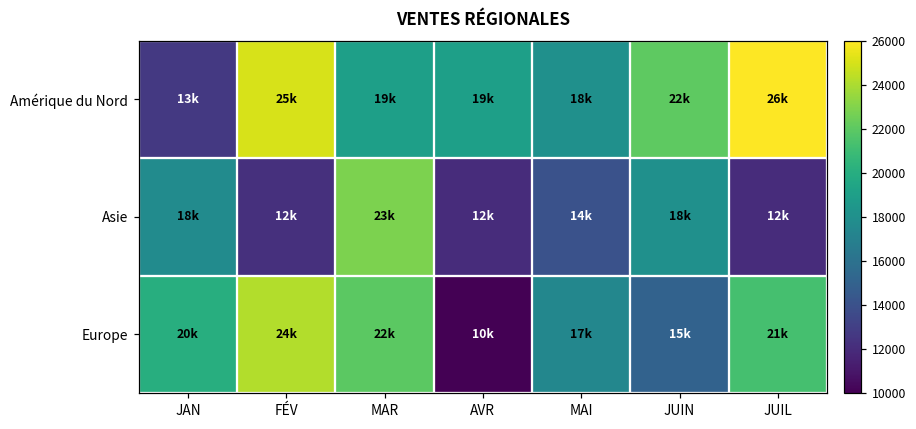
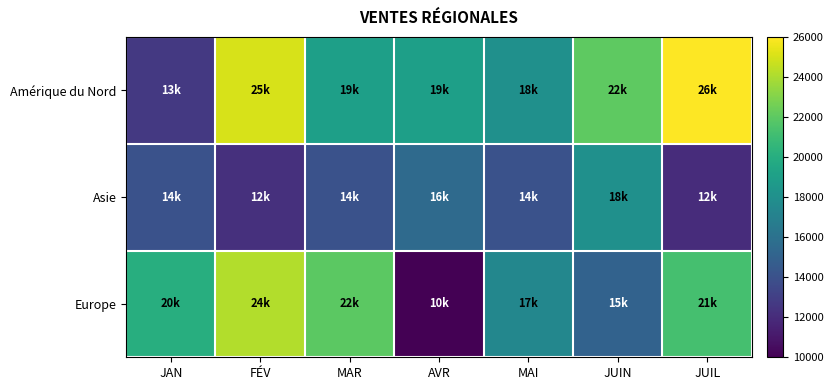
  {
    "Amérique du Nord": {
      "JAN": "13k",
      "FÉV": "25k",
      "MAR": "19k",
      "AVR": "19k",
      "MAI": "18k",
      "JUIN": "22k",
      "JUIL": "26k"
    },
    "Asie": {
-     "JAN": "18k",
+     "JAN": "14k",
      "FÉV": "12k",
-     "MAR": "23k",
-     "AVR": "12k",
+     "MAR": "14k",
+     "AVR": "16k",
      "MAI": "14k",
      "JUIN": "18k",
      "JUIL": "12k"
    },
    "Europe": {
      "JAN": "20k",
      "FÉV": "24k",
      "MAR": "22k",
      "AVR": "10k",
      "MAI": "17k",
      "JUIN": "15k",
      "JUIL": "21k"
    }
  }
